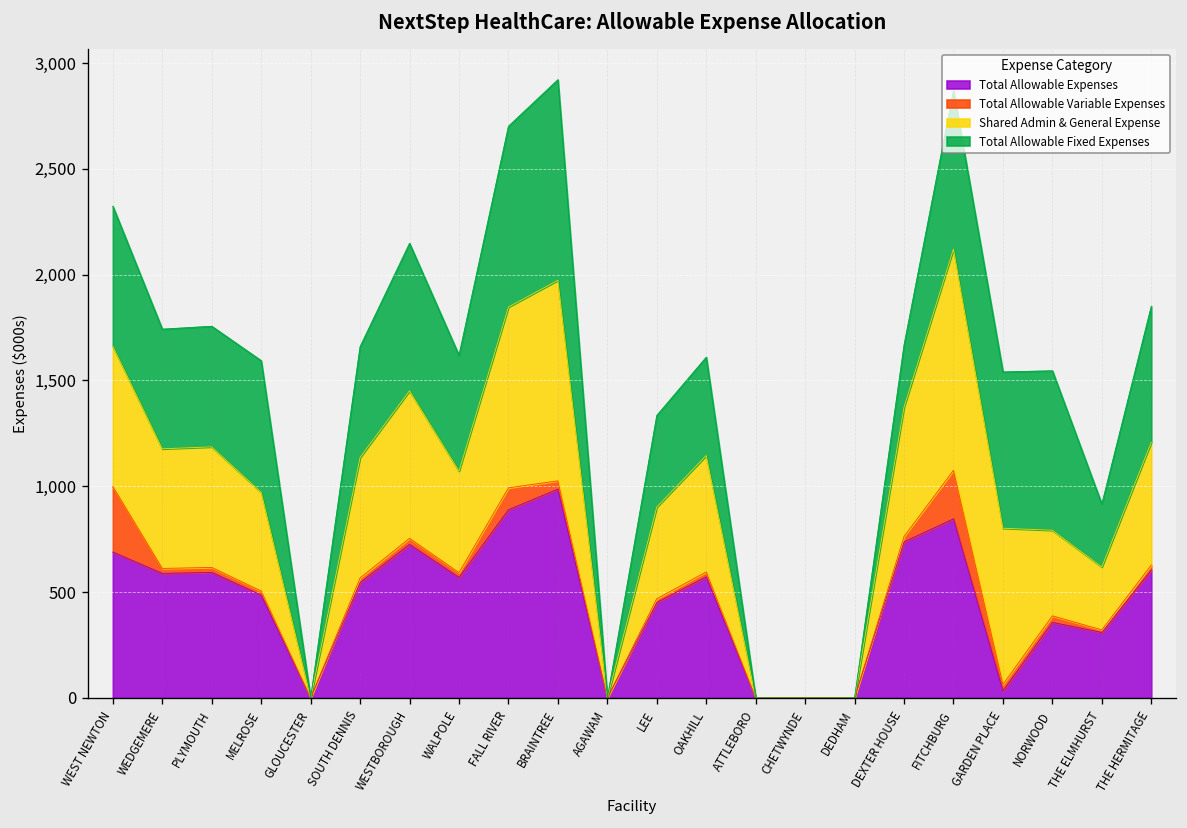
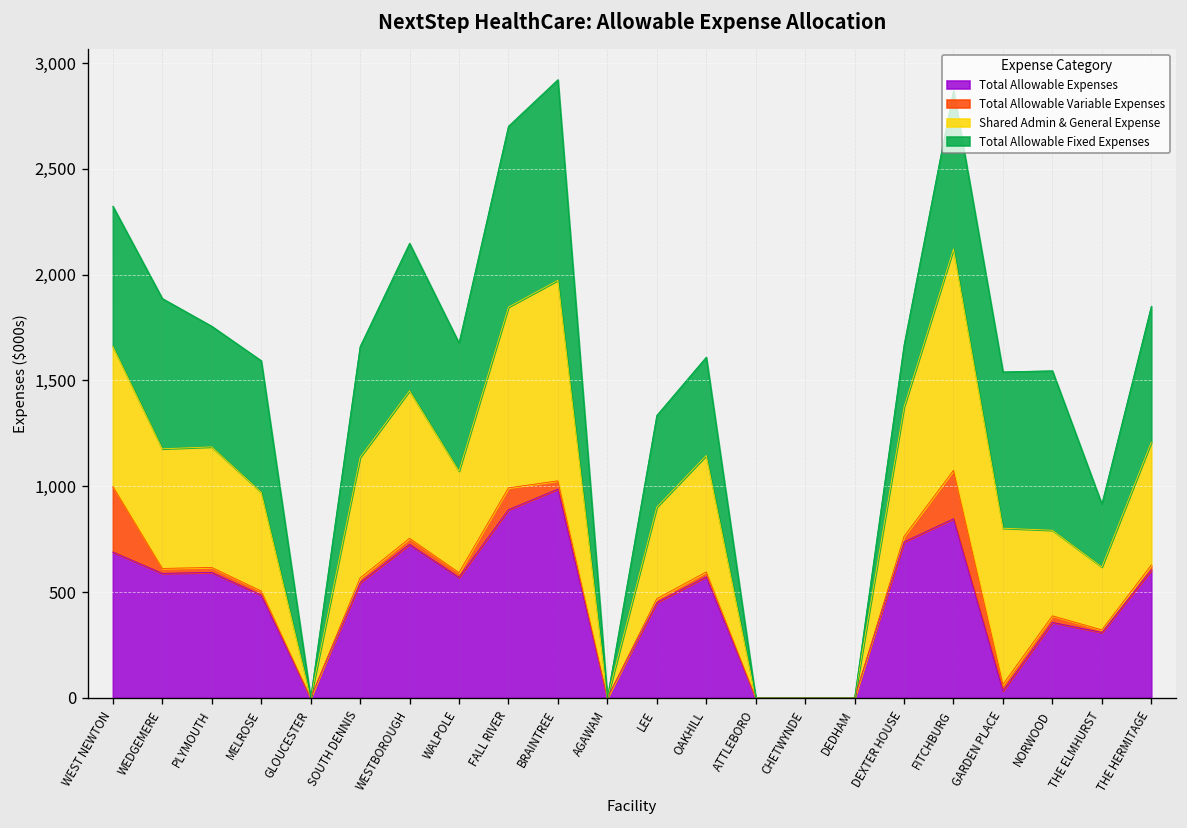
  {
    "Total Allowable Expenses": {
      "WEST NEWTON": "690",
      "WEDGEMERE": "590",
      "PLYMOUTH": "590",
      "MELROSE": "490",
      "SOUTH DENNIS": "550",
      "WESTBOROUGH": "730",
      "WALPOLE": "570",
      "FALL RIVER": "890",
      "BRAINTREE": "990",
      "LEE": "450",
      "OAKHILL": "570",
      "DEXTER HOUSE": "740",
      "FITCHBURG": "850",
      "GARDEN PLACE": "30",
      "NORWOOD": "360",
      "THE HERMITAGE": "600"
    },
    "Total Allowable Variable Expenses": {
      "WEST NEWTON": "310",
      "WEDGEMERE": "20",
      "PLYMOUTH": "20",
      "MELROSE": "20",
      "SOUTH DENNIS": "20",
      "WESTBOROUGH": "30",
      "WALPOLE": "20",
      "FALL RIVER": "100",
      "BRAINTREE": "40",
      "LEE": "20",
      "OAKHILL": "20",
      "DEXTER HOUSE": "30",
      "FITCHBURG": "230",
      "GARDEN PLACE": "30",
      "NORWOOD": "30",
      "THE HERMITAGE": "20"
    },
    "Shared Admin & General Expense": {
      "WEST NEWTON": "660",
      "WEDGEMERE": "570",
      "PLYMOUTH": "570",
      "MELROSE": "470",
      "SOUTH DENNIS": "570",
      "WESTBOROUGH": "700",
      "WALPOLE": "480",
      "FALL RIVER": "850",
      "BRAINTREE": "950",
      "LEE": "430",
      "OAKHILL": "550",
      "DEXTER HOUSE": "610",
      "FITCHBURG": "1,050",
      "GARDEN PLACE": "740",
      "NORWOOD": "400",
      "THE ELMHURST": "300",
      "THE HERMITAGE": "580"
    },
    "Total Allowable Fixed Expenses": {
      "WEST NEWTON": "660",
-     "WEDGEMERE": "570",
+     "WEDGEMERE": "710",
      "PLYMOUTH": "570",
      "MELROSE": "620",
      "SOUTH DENNIS": "520",
      "WESTBOROUGH": "700",
-     "WALPOLE": "550",
+     "WALPOLE": "610",
      "FALL RIVER": "850",
      "BRAINTREE": "950",
      "LEE": "430",
      "OAKHILL": "460",
      "DEXTER HOUSE": "290",
      "GARDEN PLACE": "740",
      "NORWOOD": "750",
      "THE ELMHURST": "300",
      "THE HERMITAGE": "640"
    }
  }
